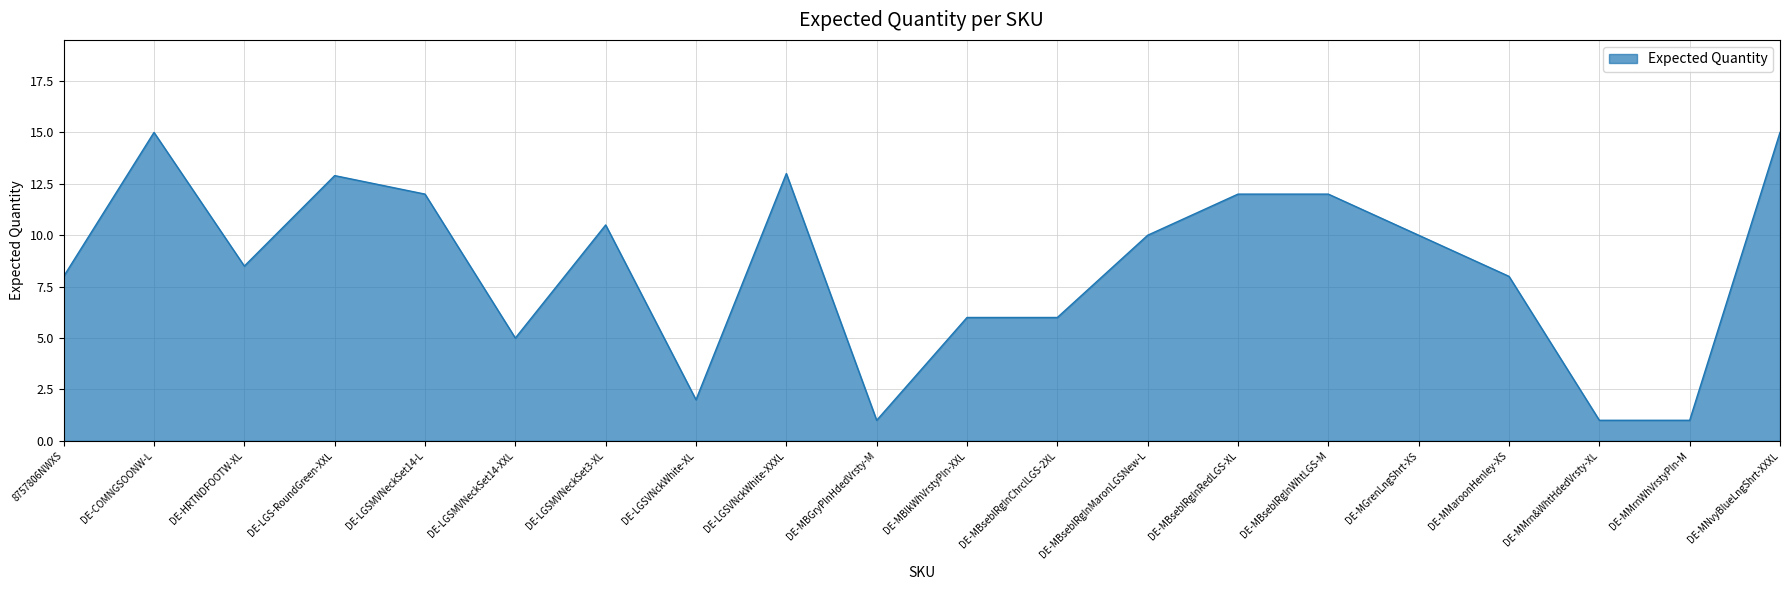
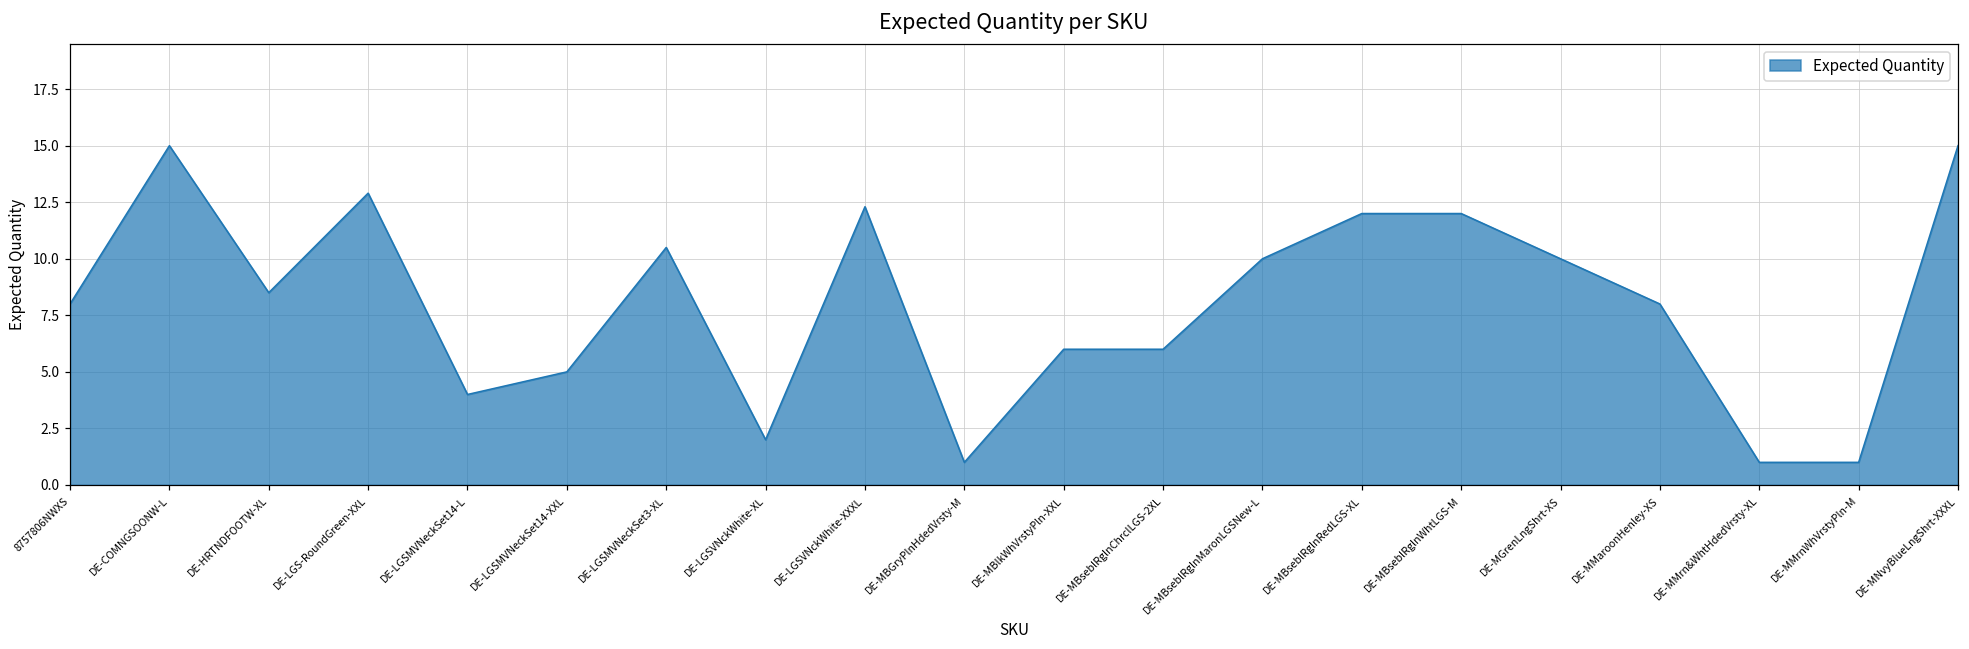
  {
    "8757806NWXS": 8.0,
    "DE-COMNGSOONW-L": 15.0,
    "DE-HRTNDFOOTW-XL": 8.5,
    "DE-LGS-RoundGreen-XXL": 12.9,
-   "DE-LGSMVNeckSet14-L": 12,
+   "DE-LGSMVNeckSet14-L": 4,
    "DE-LGSMVNeckSet14-XXL": 5.0,
    "DE-LGSMVNeckSet3-XL": 10.5,
    "DE-LGSVNckWhite-XL": 2.0,
-   "DE-LGSVNckWhite-XXXL": 13.0,
+   "DE-LGSVNckWhite-XXXL": 12.3,
    "DE-MBGryPlnHdedVrsty-M": 1.0,
    "DE-MBlkWhVrstyPln-XXL": 6.0,
    "DE-MBseblRglnChrclLGS-2XL": 6.0,
    "DE-MBseblRglnMaronLGSNew-L": 10.0,
    "DE-MBseblRglnRedLGS-XL": 12.0,
    "DE-MBseblRglnWhtLGS-M": 12.0,
    "DE-MGrenLngShrt-XS": 10.0,
    "DE-MMaroonHenley-XS": 8.0,
    "DE-MMrn&WhtHdedVrsty-XL": 1.0,
    "DE-MMrnWhVrstyPln-M": 1.0,
    "DE-MNvyBlueLngShrt-XXXL": 15.0
  }
